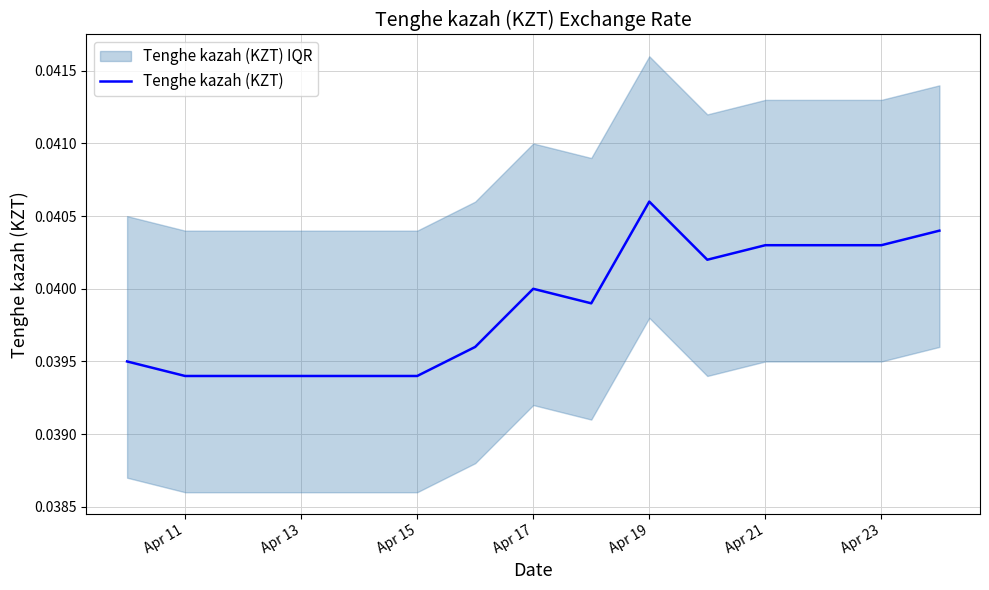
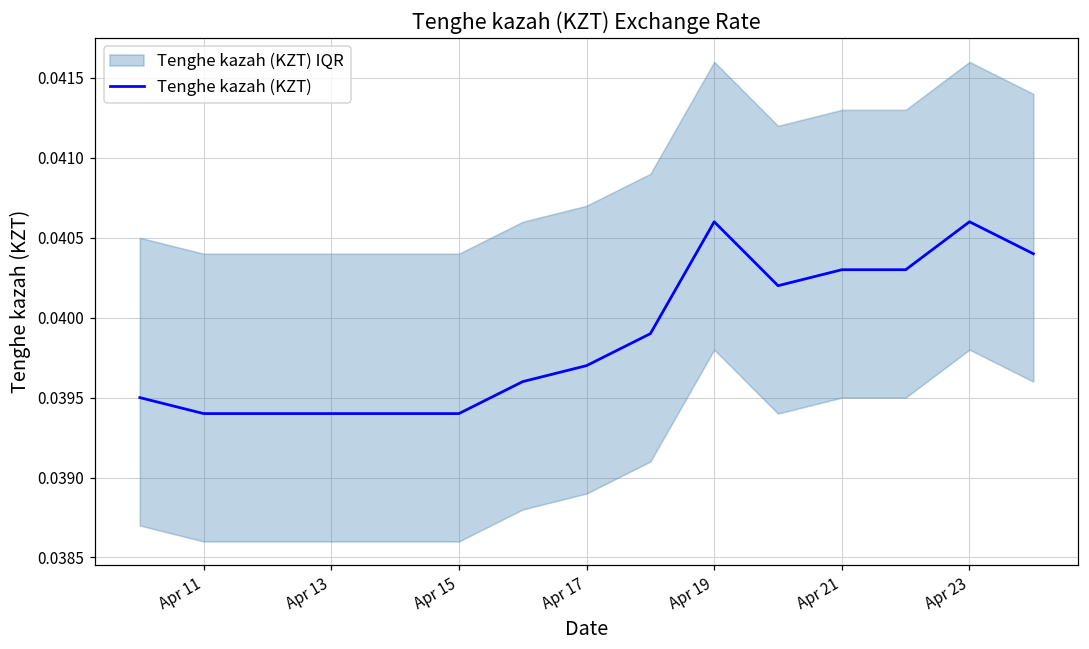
  {
    "Tenghe kazah (KZT)": {
      "Apr 11": 0.0394,
      "Apr 13": 0.0394,
      "Apr 15": 0.0394,
-     "Apr 17": 0.0400,
+     "Apr 17": 0.0397,
      "Apr 19": 0.0406,
      "Apr 21": 0.0403,
-     "Apr 23": 0.0403
+     "Apr 23": 0.0406
    }
  }
